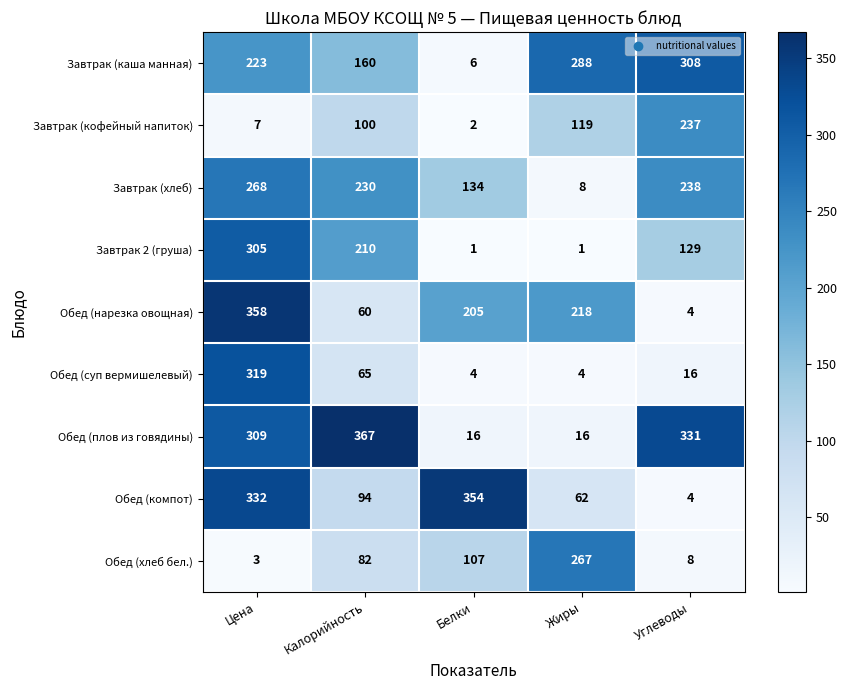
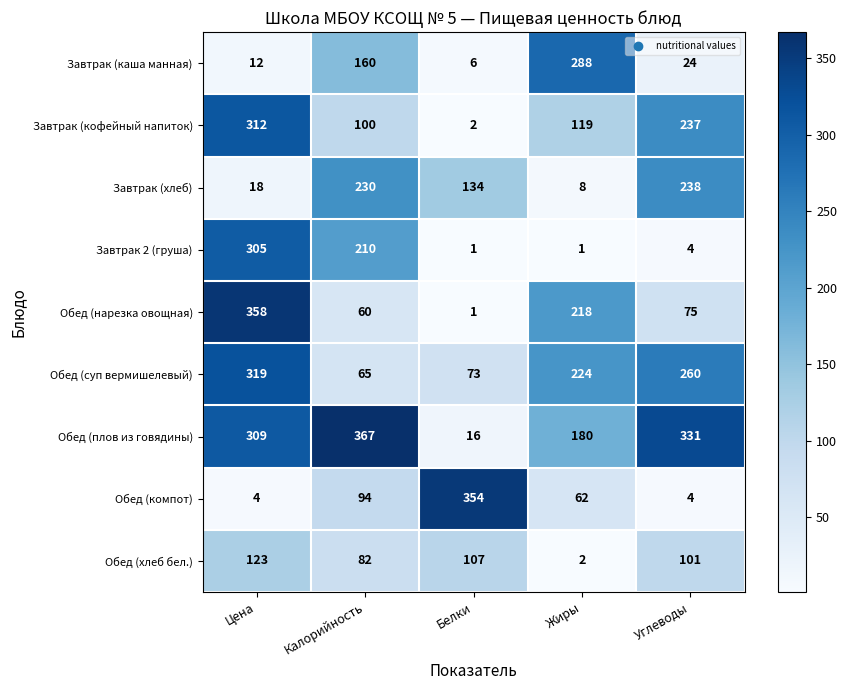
  {
    "Завтрак (каша манная)": {
-     "Цена": 223,
+     "Цена": 12,
      "Калорийность": 160,
      "Белки": 6,
      "Жиры": 288,
-     "Углеводы": 308
+     "Углеводы": 24
    },
    "Завтрак (кофейный напиток)": {
-     "Цена": 7,
+     "Цена": 312,
      "Калорийность": 100,
      "Белки": 2,
      "Жиры": 119,
      "Углеводы": 237
    },
    "Завтрак (хлеб)": {
-     "Цена": 268,
+     "Цена": 18,
      "Калорийность": 230,
      "Белки": 134,
      "Жиры": 8,
      "Углеводы": 238
    },
    "Завтрак 2 (груша)": {
      "Цена": 305,
      "Калорийность": 210,
      "Белки": 1,
      "Жиры": 1,
-     "Углеводы": 129
+     "Углеводы": 4
    },
    "Обед (нарезка овощная)": {
      "Цена": 358,
      "Калорийность": 60,
-     "Белки": 205,
+     "Белки": 1,
      "Жиры": 218,
-     "Углеводы": 4
+     "Углеводы": 75
    },
    "Обед (суп вермишелевый)": {
      "Цена": 319,
      "Калорийность": 65,
-     "Белки": 4,
-     "Жиры": 4,
-     "Углеводы": 16
+     "Белки": 73,
+     "Жиры": 224,
+     "Углеводы": 260
    },
    "Обед (плов из говядины)": {
      "Цена": 309,
      "Калорийность": 367,
      "Белки": 16,
-     "Жиры": 16,
+     "Жиры": 180,
      "Углеводы": 331
    },
    "Обед (компот)": {
-     "Цена": 332,
+     "Цена": 4,
      "Калорийность": 94,
      "Белки": 354,
      "Жиры": 62,
      "Углеводы": 4
    },
    "Обед (хлеб бел.)": {
-     "Цена": 3,
+     "Цена": 123,
      "Калорийность": 82,
      "Белки": 107,
-     "Жиры": 267,
-     "Углеводы": 8
+     "Жиры": 2,
+     "Углеводы": 101
    }
  }
